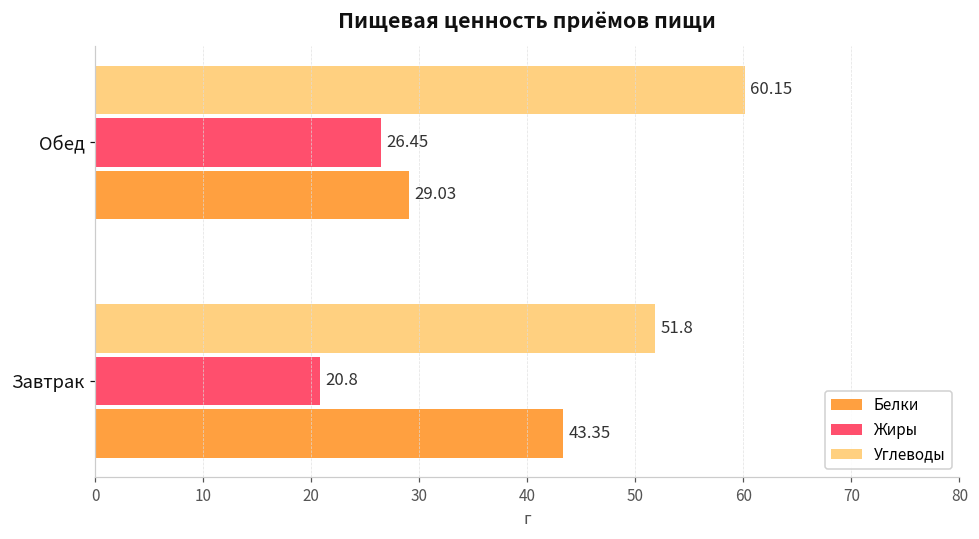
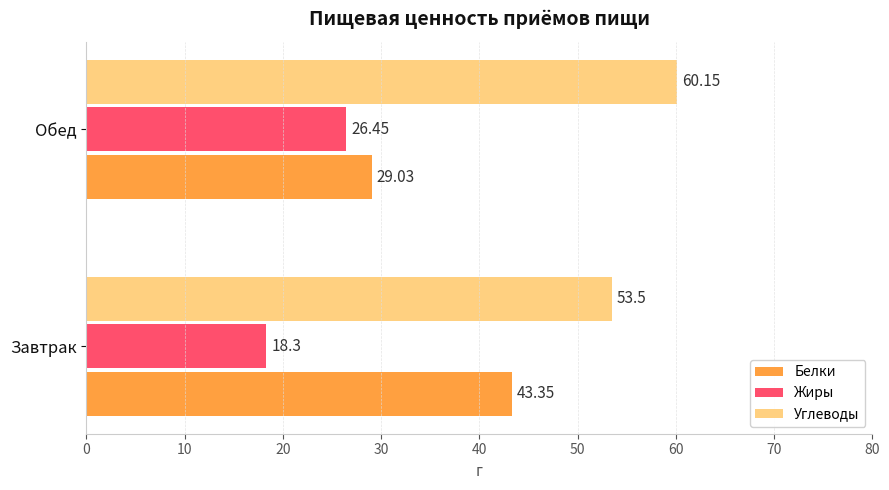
  {
    "Белки": {
      "Обед": 29.03,
      "Завтрак": 43.35
    },
    "Жиры": {
      "Обед": 26.45,
-     "Завтрак": 20.8
+     "Завтрак": 18.3
    },
    "Углеводы": {
      "Обед": 60.15,
-     "Завтрак": 51.8
+     "Завтрак": 53.5
    }
  }
